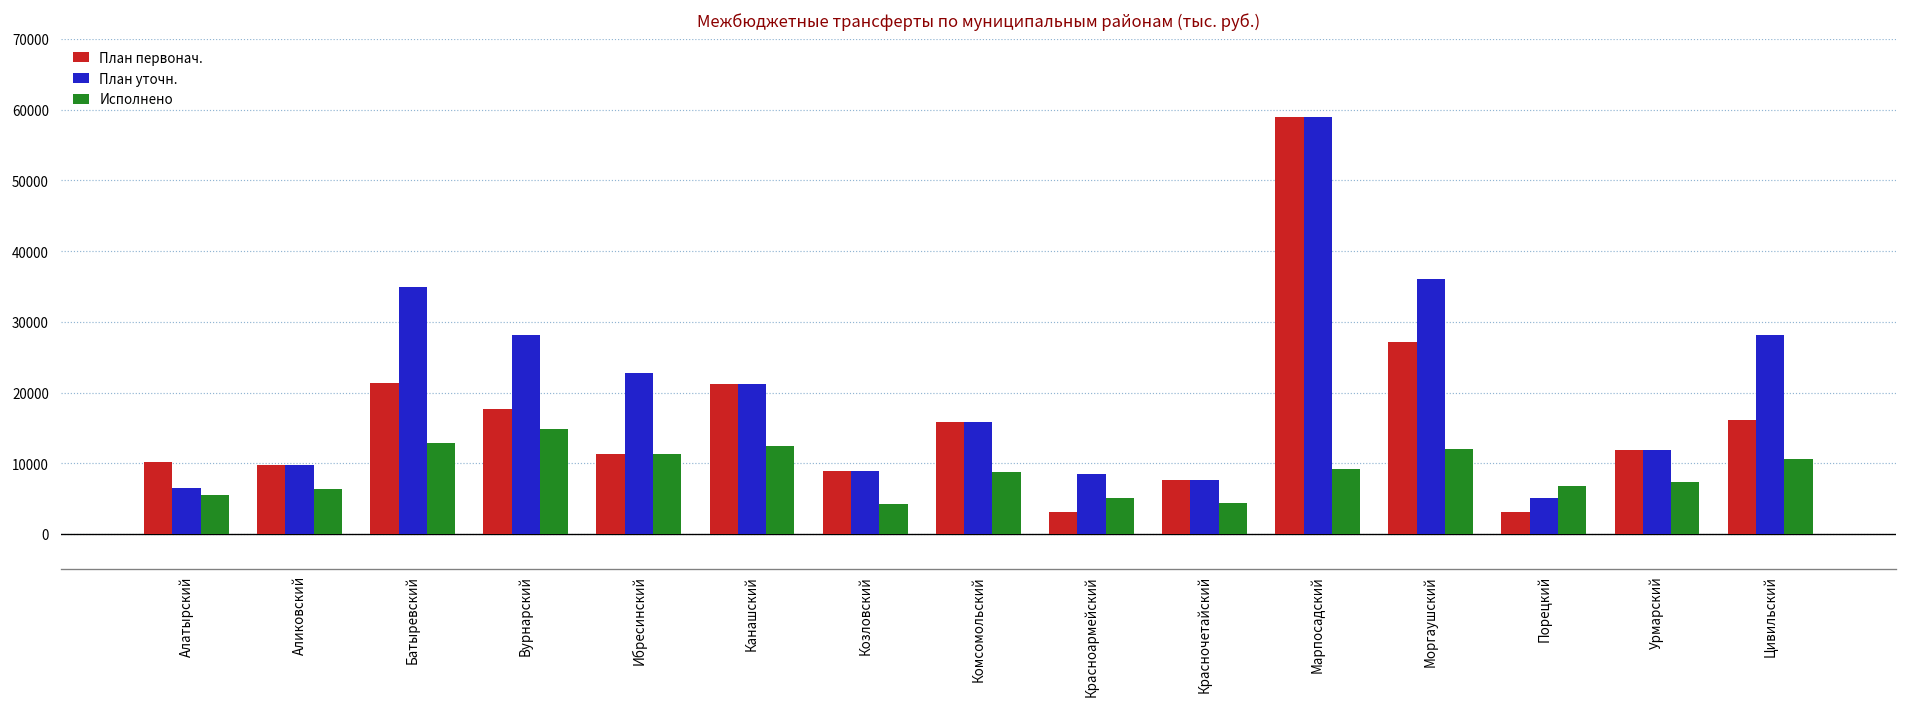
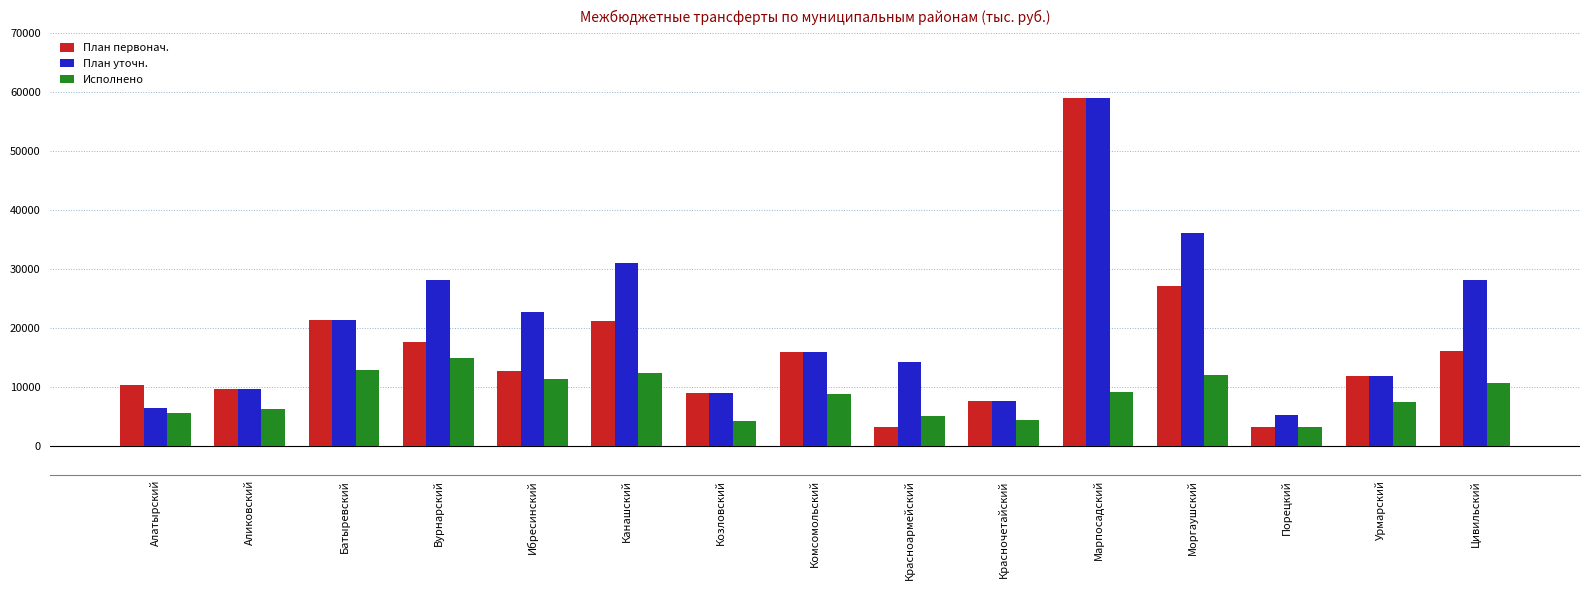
  {
    "План первонач.": {
      "Алатырский": 10000,
      "Аликовский": 10000,
      "Батыревский": 21000,
      "Вурнарский": 18000,
-     "Ибресинский": 11000,
+     "Ибресинский": 13000,
      "Канашский": 21000,
      "Козловский": 9000,
      "Комсомольский": 16000,
      "Красноармейский": 3000,
      "Красночетайский": 8000,
      "Марпосадский": 59000,
      "Моргаушский": 27000,
      "Порецкий": 3000,
      "Урмарский": 12000,
      "Цивильский": 16000
    },
    "План уточн.": {
      "Алатырский": 6000,
      "Аликовский": 10000,
-     "Батыревский": 35000,
+     "Батыревский": 21000,
      "Вурнарский": 28000,
      "Ибресинский": 23000,
-     "Канашский": 21000,
+     "Канашский": 31000,
      "Козловский": 9000,
      "Комсомольский": 16000,
-     "Красноармейский": 8000,
+     "Красноармейский": 14000,
      "Красночетайский": 8000,
      "Марпосадский": 59000,
      "Моргаушский": 36000,
      "Порецкий": 5000,
      "Урмарский": 12000,
      "Цивильский": 28000
    },
    "Исполнено": {
      "Алатырский": 5000,
      "Аликовский": 6000,
      "Батыревский": 13000,
      "Вурнарский": 15000,
      "Ибресинский": 11000,
      "Канашский": 12000,
      "Козловский": 4000,
      "Комсомольский": 9000,
      "Красноармейский": 5000,
      "Красночетайский": 4000,
      "Марпосадский": 9000,
      "Моргаушский": 12000,
-     "Порецкий": 7000,
+     "Порецкий": 3000,
      "Урмарский": 7000,
      "Цивильский": 11000
    }
  }
